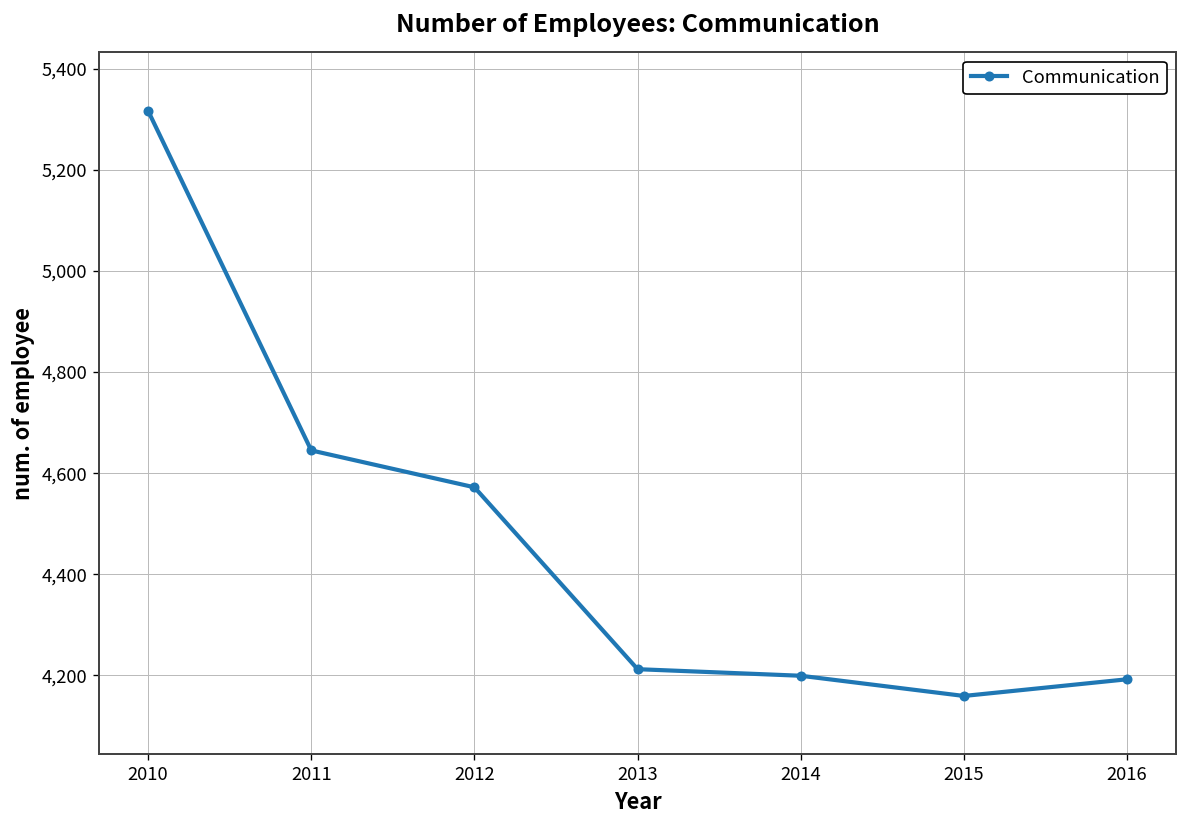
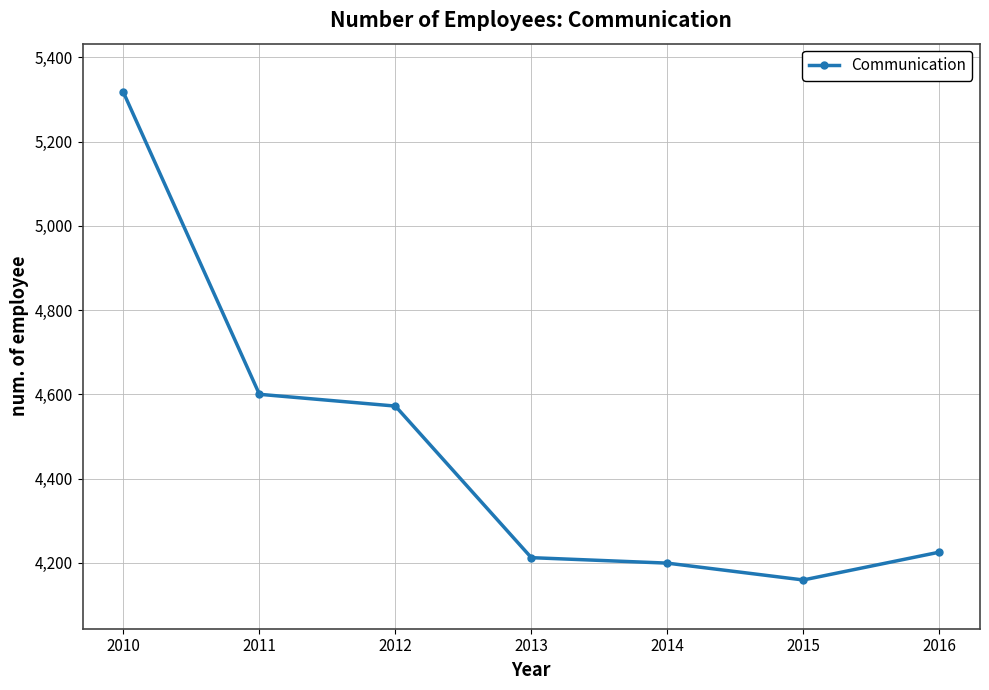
  {
    "2010": "5,320",
-   "2011": "4,650",
+   "2011": "4,600",
    "2012": "4,570",
    "2013": "4,210",
    "2014": "4,200",
    "2015": "4,160",
-   "2016": "4,190"
+   "2016": "4,230"
  }
